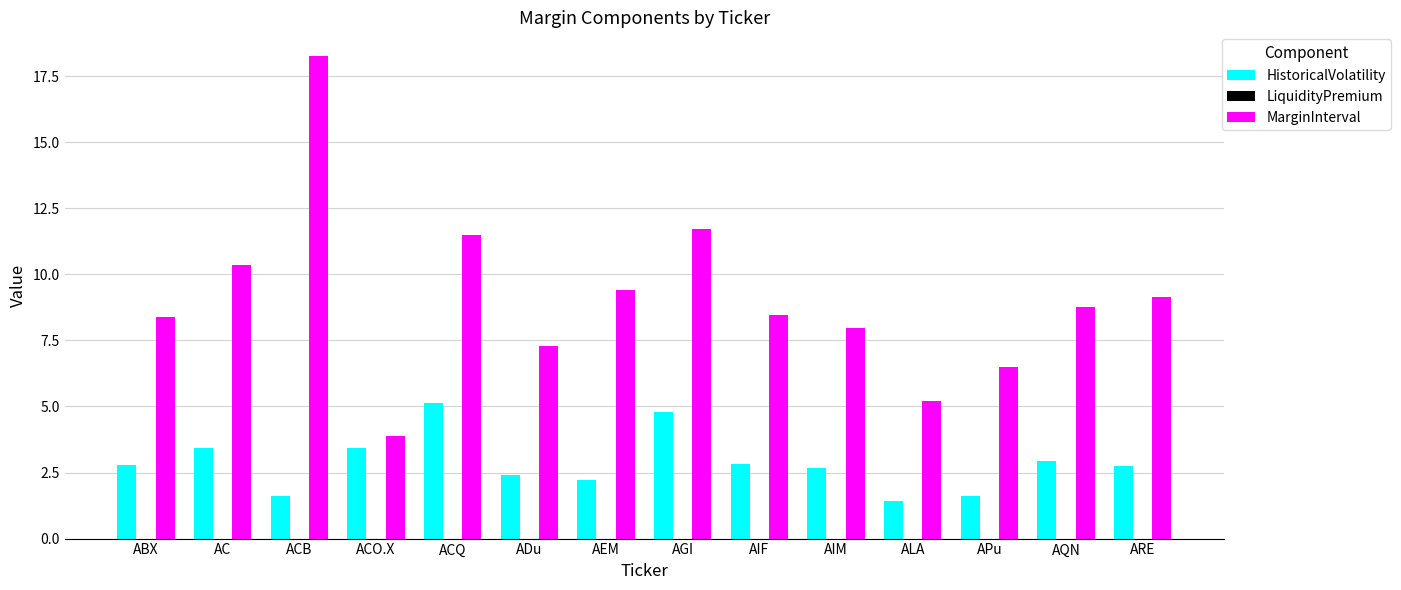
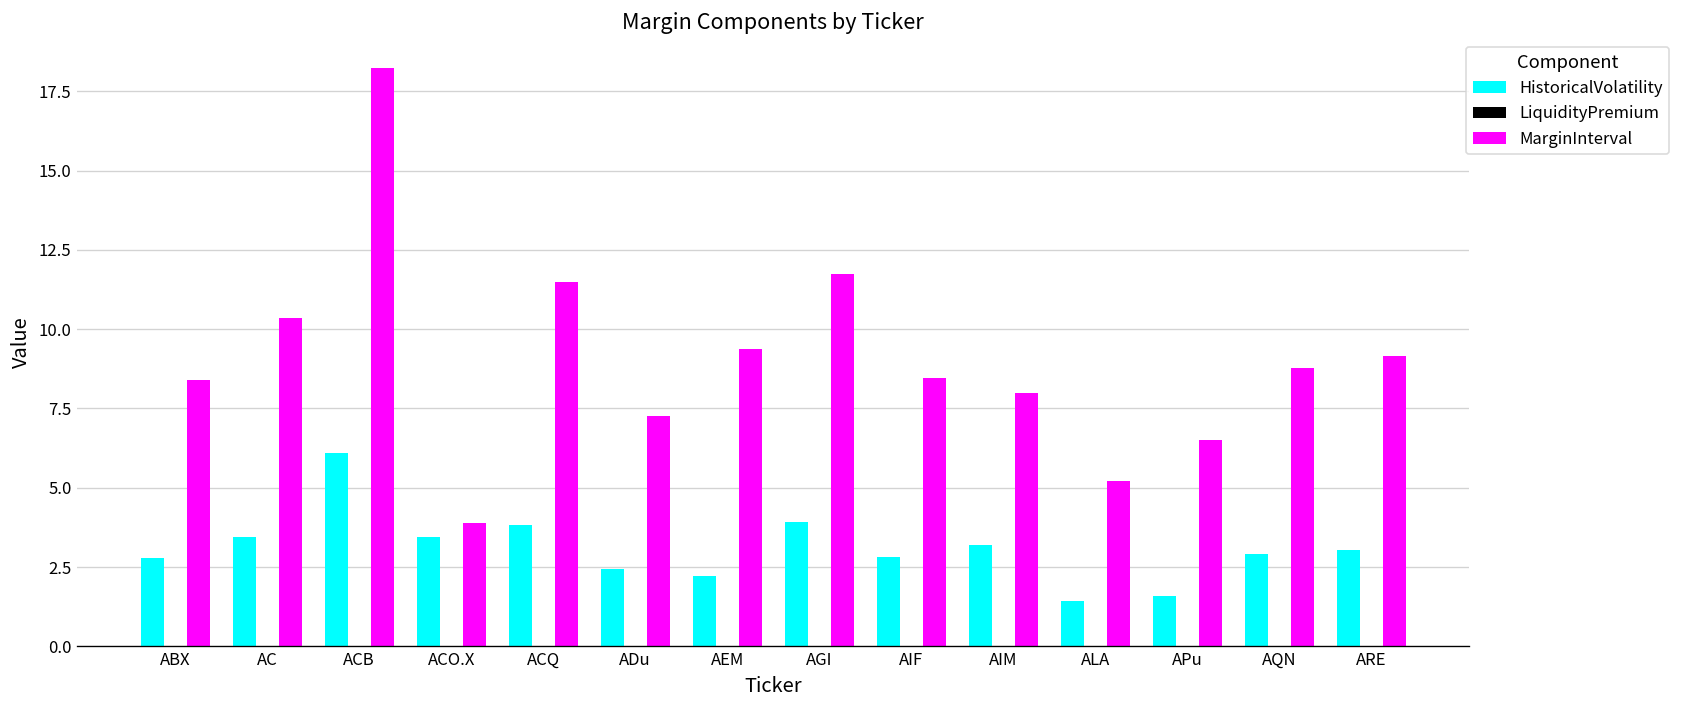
  {
    "HistoricalVolatility": {
      "ABX": 2.8,
      "AC": 3.4,
-     "ACB": 1.6,
+     "ACB": 6.1,
      "ACO.X": 3.4,
-     "ACQ": 5.1,
+     "ACQ": 3.8,
      "ADu": 2.4,
      "AEM": 2.2,
-     "AGI": 4.8,
+     "AGI": 3.9,
      "AIF": 2.8,
-     "AIM": 2.7,
+     "AIM": 3.2,
      "ALA": 1.4,
      "APu": 1.6,
      "AQN": 2.9,
-     "ARE": 2.7
+     "ARE": 3.0
    },
    "LiquidityPremium": {
      "ABX": 0.0,
      "AC": 0.0,
      "ACB": 0.0,
      "ACO.X": 0.0,
      "ACQ": 0.0,
      "ADu": 0.0,
      "AEM": 0.0,
      "AGI": 0.0,
      "AIF": 0.0,
      "AIM": 0.0,
      "ALA": 0.0,
      "APu": 0.0,
      "AQN": 0.0,
      "ARE": 0.0
    },
    "MarginInterval": {
      "ABX": 8.4,
      "AC": 10.3,
      "ACB": 18.2,
      "ACO.X": 3.9,
      "ACQ": 11.5,
      "ADu": 7.3,
      "AEM": 9.4,
      "AGI": 11.7,
      "AIF": 8.5,
      "AIM": 8.0,
      "ALA": 5.2,
      "APu": 6.5,
      "AQN": 8.8,
      "ARE": 9.1
    }
  }
